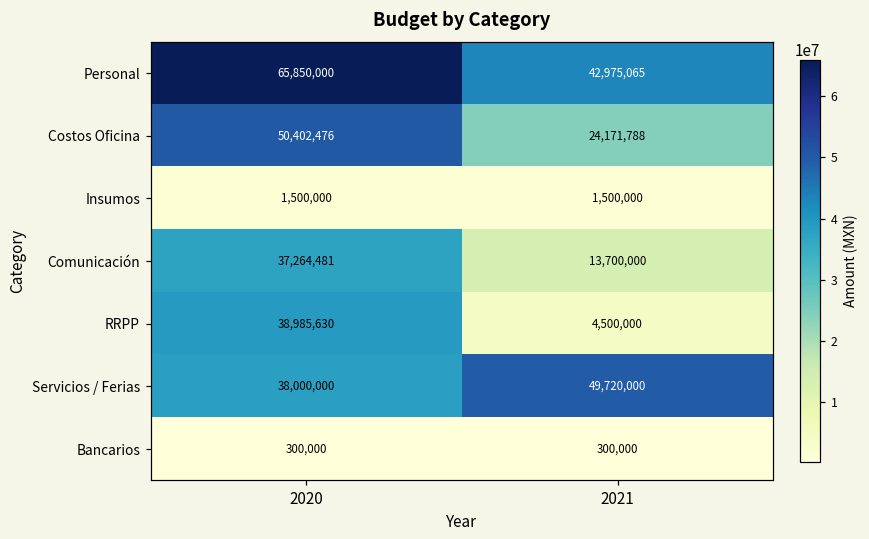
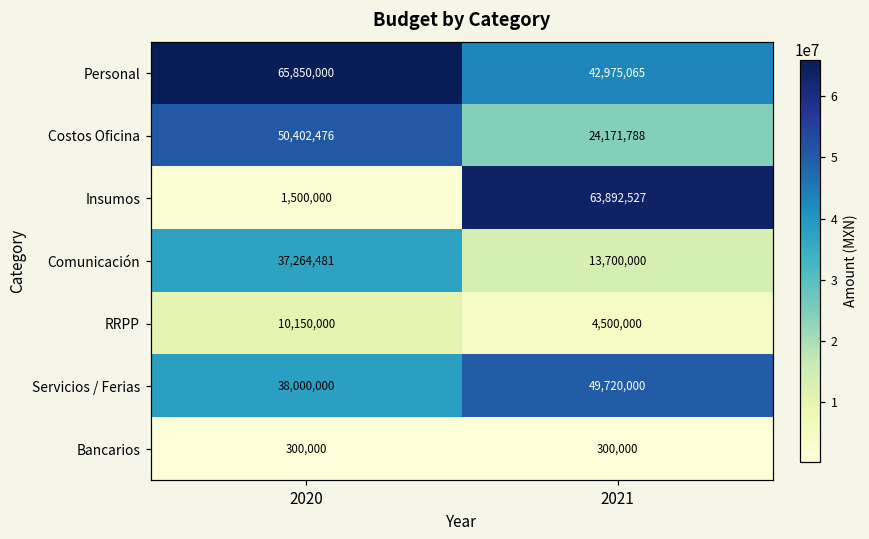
  {
    "Personal": {
      "2020": "65,850,000",
      "2021": "42,975,065"
    },
    "Costos Oficina": {
      "2020": "50,402,476",
      "2021": "24,171,788"
    },
    "Insumos": {
      "2020": "1,500,000",
-     "2021": "1,500,000"
+     "2021": "63,892,527"
    },
    "Comunicación": {
      "2020": "37,264,481",
      "2021": "13,700,000"
    },
    "RRPP": {
-     "2020": "38,985,630",
+     "2020": "10,150,000",
      "2021": "4,500,000"
    },
    "Servicios / Ferias": {
      "2020": "38,000,000",
      "2021": "49,720,000"
    },
    "Bancarios": {
      "2020": "300,000",
      "2021": "300,000"
    }
  }
